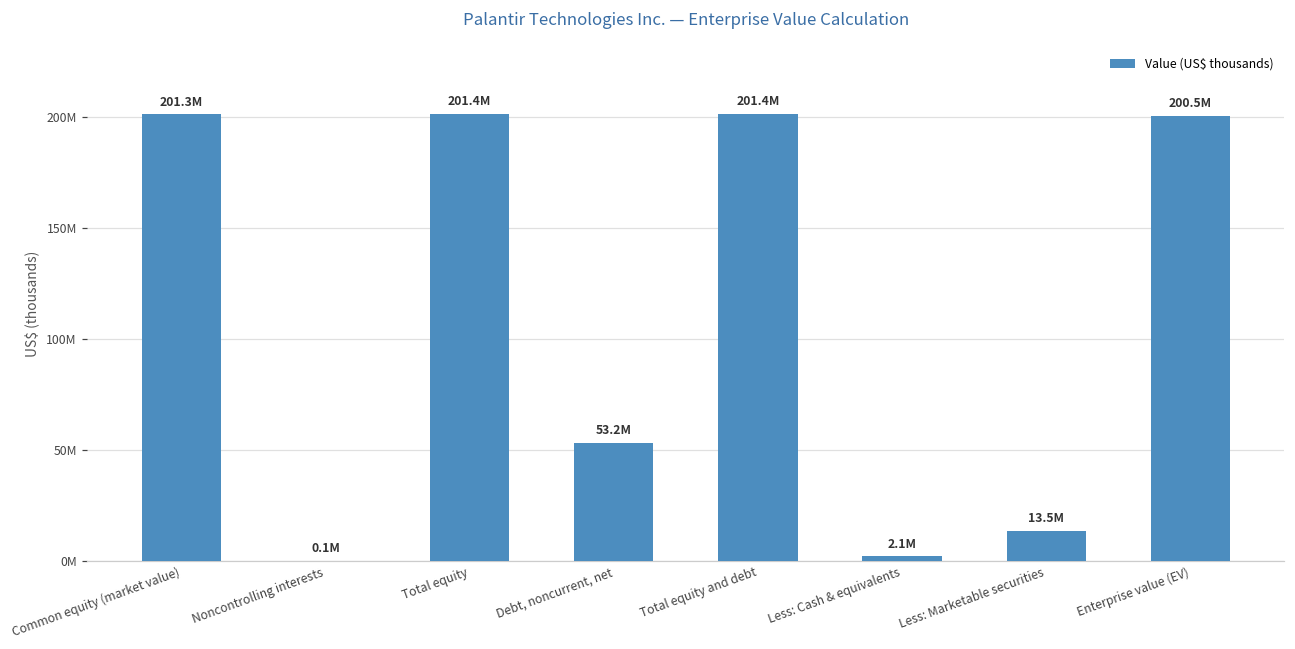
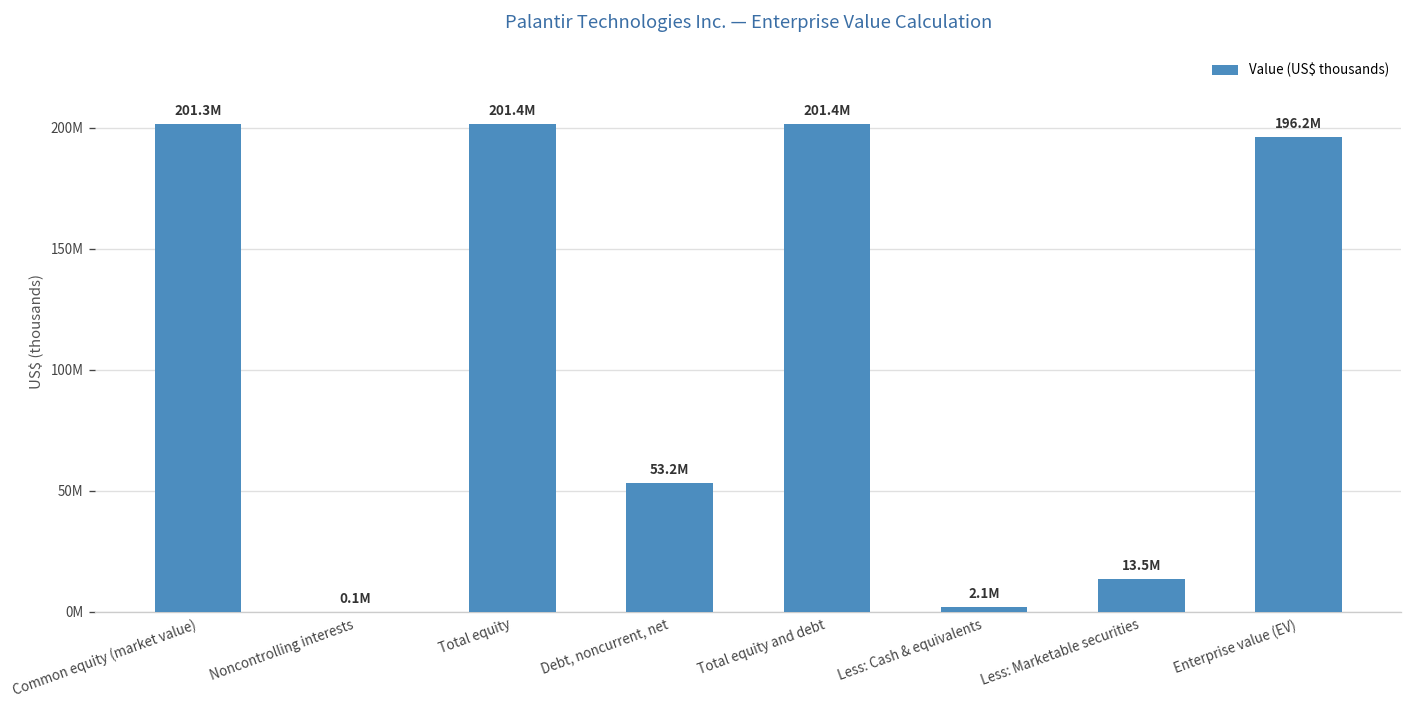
  {
    "Common equity (market value)": "201.3M",
    "Noncontrolling interests": "0.1M",
    "Total equity": "201.4M",
    "Debt, noncurrent, net": "53.2M",
    "Total equity and debt": "201.4M",
    "Less: Cash & equivalents": "2.1M",
    "Less: Marketable securities": "13.5M",
-   "Enterprise value (EV)": "200.5M"
+   "Enterprise value (EV)": "196.2M"
  }
